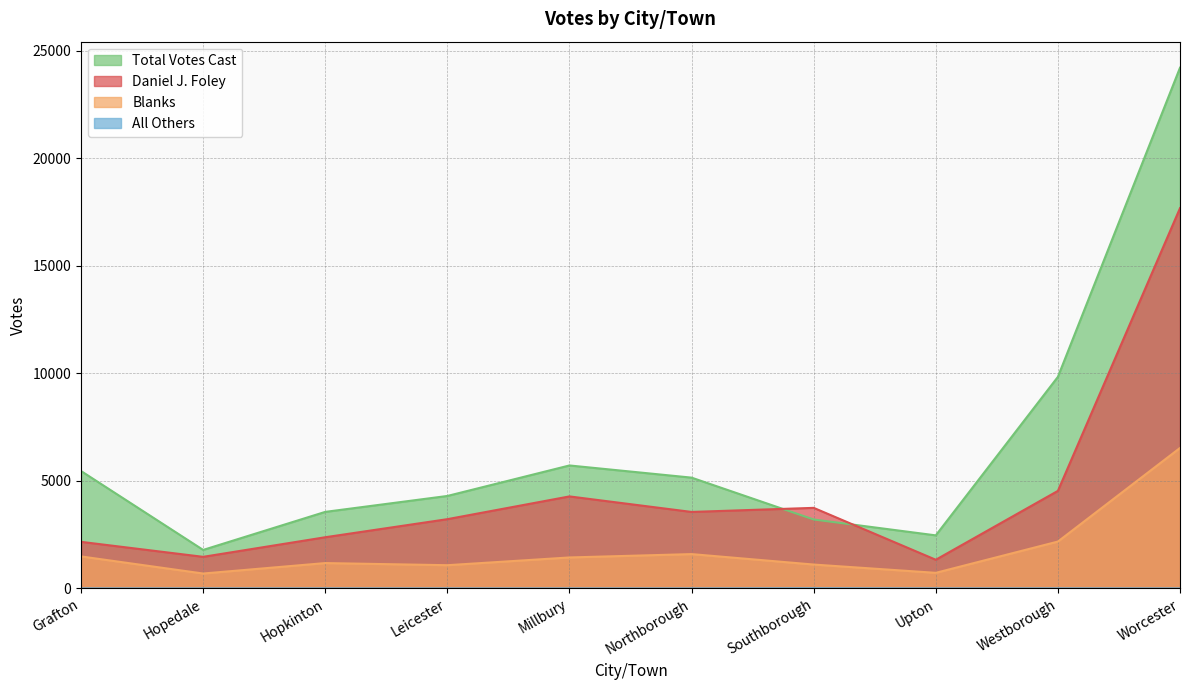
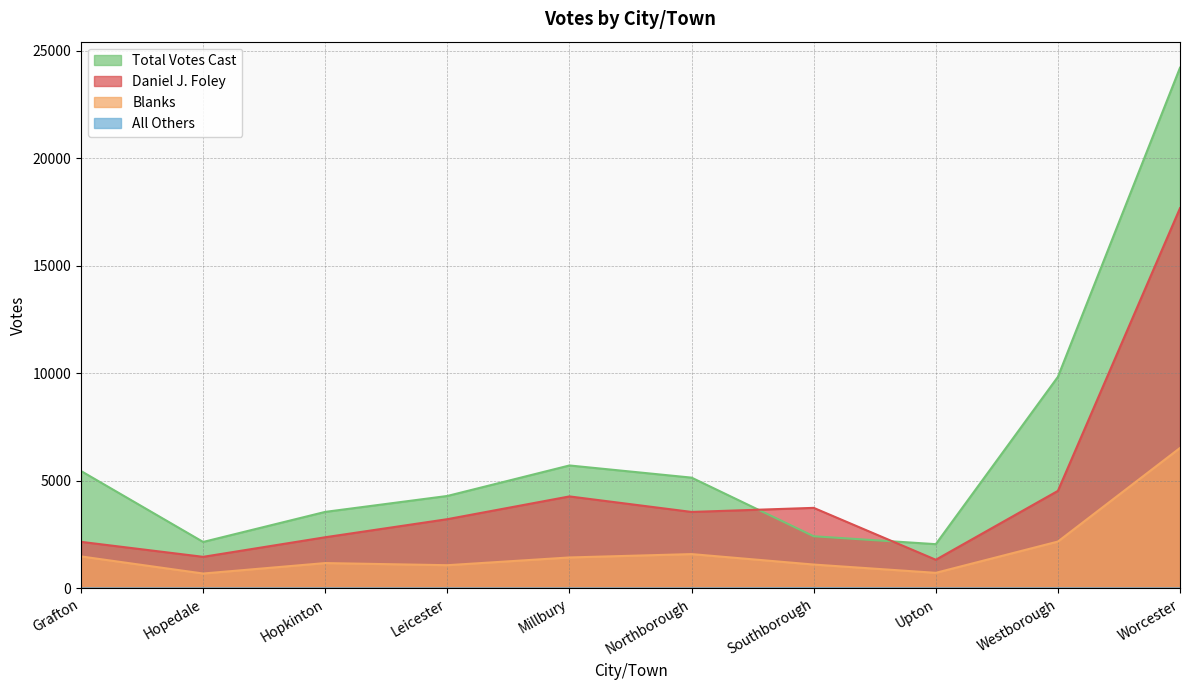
  {
    "Total Votes Cast": {
      "Grafton": 5500,
-     "Hopedale": 1800,
+     "Hopedale": 2200,
      "Hopkinton": 3600,
      "Leicester": 4300,
      "Millbury": 5700,
      "Northborough": 5200,
-     "Southborough": 3200,
-     "Upton": 2500,
+     "Southborough": 2400,
+     "Upton": 2100,
      "Westborough": 9800,
      "Worcester": 24200
    },
    "Daniel J. Foley": {
      "Grafton": 2200,
      "Hopedale": 1500,
      "Hopkinton": 2400,
      "Leicester": 3200,
      "Millbury": 4300,
      "Northborough": 3600,
      "Southborough": 3700,
      "Upton": 1300,
      "Westborough": 4500,
      "Worcester": 17700
    },
    "Blanks": {
      "Grafton": 1500,
      "Hopedale": 700,
      "Hopkinton": 1200,
      "Leicester": 1100,
      "Millbury": 1400,
      "Northborough": 1600,
      "Southborough": 1100,
      "Upton": 700,
      "Westborough": 2200,
      "Worcester": 6500
    },
    "All Others": {
      "Grafton": 0,
      "Hopedale": 0,
      "Hopkinton": 0,
      "Leicester": 0,
      "Millbury": 0,
      "Northborough": 0,
      "Southborough": 0,
      "Upton": 0,
      "Westborough": 0,
      "Worcester": 0
    }
  }
